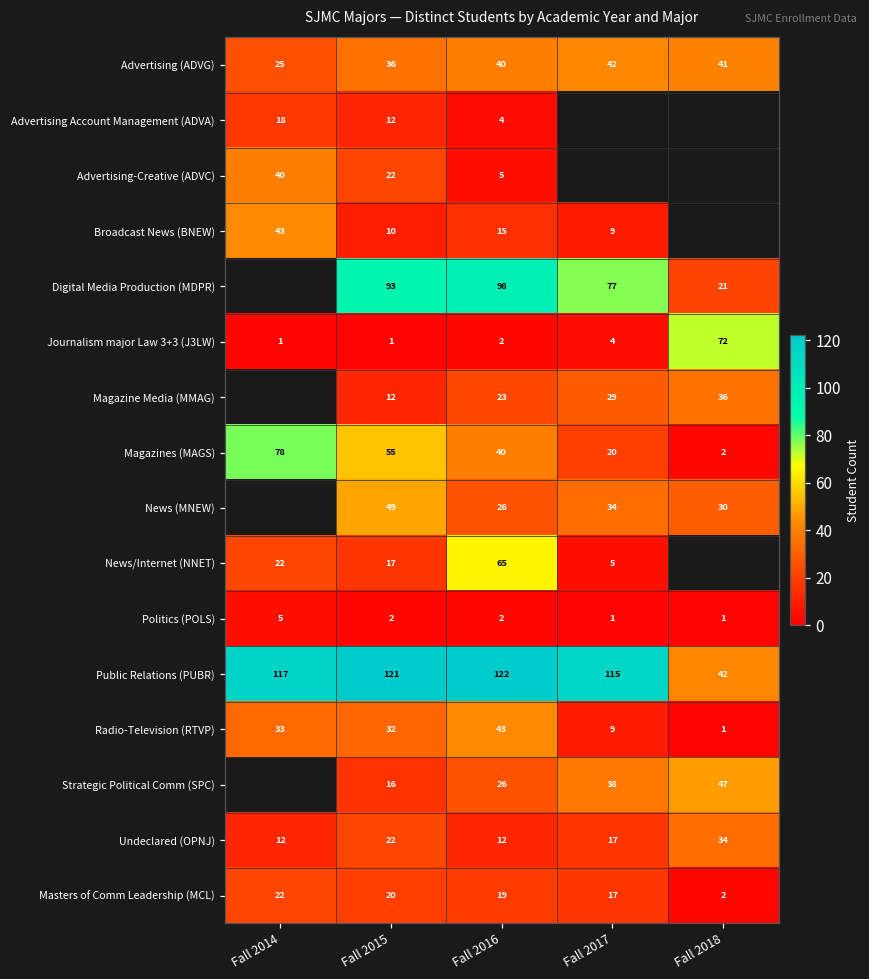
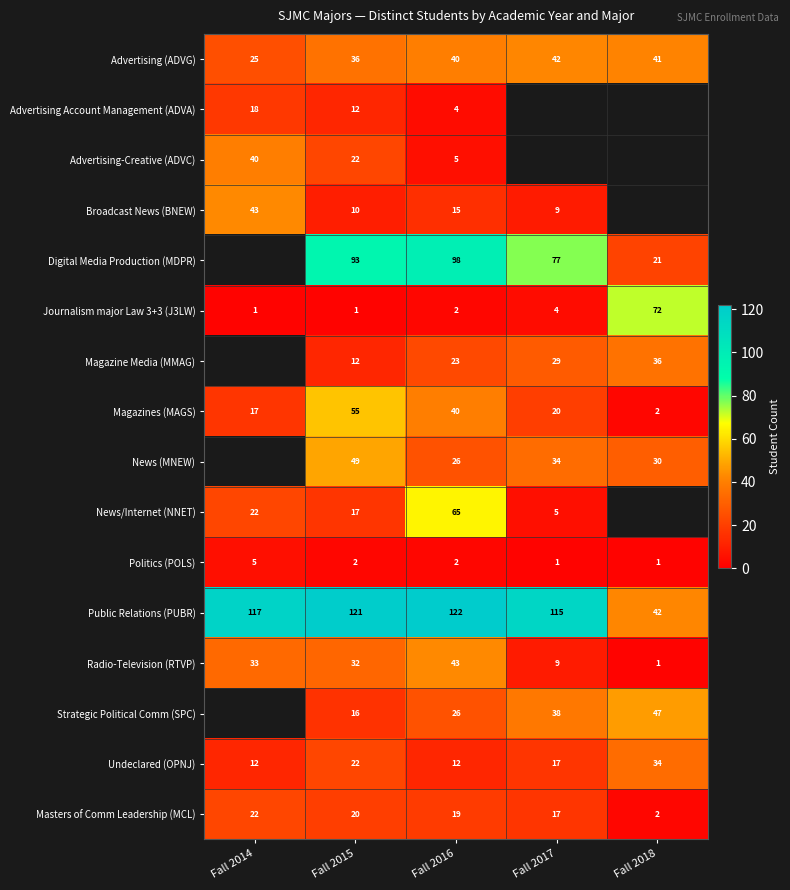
  {
    "Advertising (ADVG)": {
      "Fall 2014": 25,
      "Fall 2015": 36,
      "Fall 2016": 40,
      "Fall 2017": 42,
      "Fall 2018": 41
    },
    "Advertising Account Management (ADVA)": {
      "Fall 2014": 18,
      "Fall 2015": 12,
      "Fall 2016": 4
    },
    "Advertising-Creative (ADVC)": {
      "Fall 2014": 40,
      "Fall 2015": 22,
      "Fall 2016": 5
    },
    "Broadcast News (BNEW)": {
      "Fall 2014": 43,
      "Fall 2015": 10,
      "Fall 2016": 15,
      "Fall 2017": 9
    },
    "Digital Media Production (MDPR)": {
      "Fall 2015": 93,
      "Fall 2016": 98,
      "Fall 2017": 77,
      "Fall 2018": 21
    },
    "Journalism major Law 3+3 (J3LW)": {
      "Fall 2014": 1,
      "Fall 2015": 1,
      "Fall 2016": 2,
      "Fall 2017": 4,
      "Fall 2018": 72
    },
    "Magazine Media (MMAG)": {
      "Fall 2015": 12,
      "Fall 2016": 23,
      "Fall 2017": 29,
      "Fall 2018": 36
    },
    "Magazines (MAGS)": {
-     "Fall 2014": 78,
+     "Fall 2014": 17,
      "Fall 2015": 55,
      "Fall 2016": 40,
      "Fall 2017": 20,
      "Fall 2018": 2
    },
    "News (MNEW)": {
      "Fall 2015": 49,
      "Fall 2016": 26,
      "Fall 2017": 34,
      "Fall 2018": 30
    },
    "News/Internet (NNET)": {
      "Fall 2014": 22,
      "Fall 2015": 17,
      "Fall 2016": 65,
      "Fall 2017": 5
    },
    "Politics (POLS)": {
      "Fall 2014": 5,
      "Fall 2015": 2,
      "Fall 2016": 2,
      "Fall 2017": 1,
      "Fall 2018": 1
    },
    "Public Relations (PUBR)": {
      "Fall 2014": 117,
      "Fall 2015": 121,
      "Fall 2016": 122,
      "Fall 2017": 115,
      "Fall 2018": 42
    },
    "Radio-Television (RTVP)": {
      "Fall 2014": 33,
      "Fall 2015": 32,
      "Fall 2016": 43,
      "Fall 2017": 9,
      "Fall 2018": 1
    },
    "Strategic Political Comm (SPC)": {
      "Fall 2015": 16,
      "Fall 2016": 26,
      "Fall 2017": 38,
      "Fall 2018": 47
    },
    "Undeclared (OPNJ)": {
      "Fall 2014": 12,
      "Fall 2015": 22,
      "Fall 2016": 12,
      "Fall 2017": 17,
      "Fall 2018": 34
    },
    "Masters of Comm Leadership (MCL)": {
      "Fall 2014": 22,
      "Fall 2015": 20,
      "Fall 2016": 19,
      "Fall 2017": 17,
      "Fall 2018": 2
    }
  }
